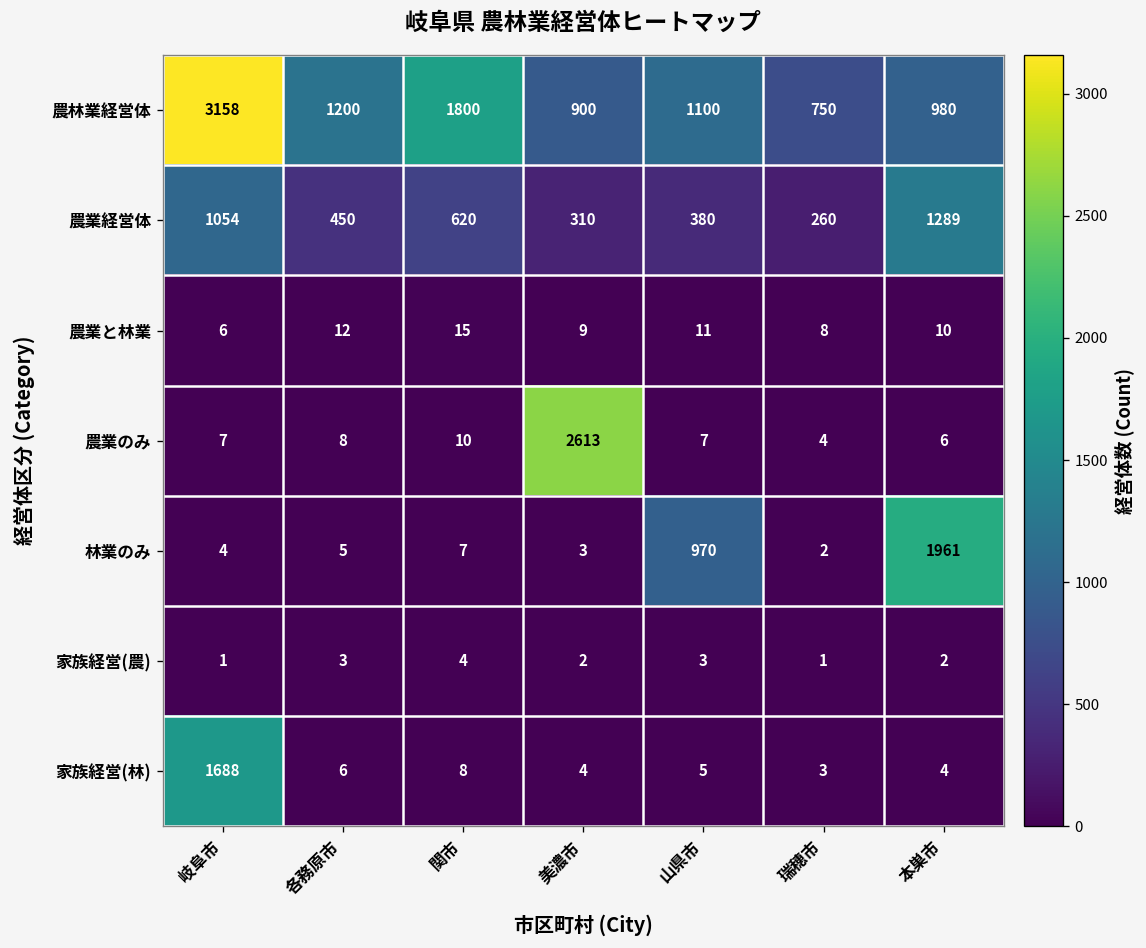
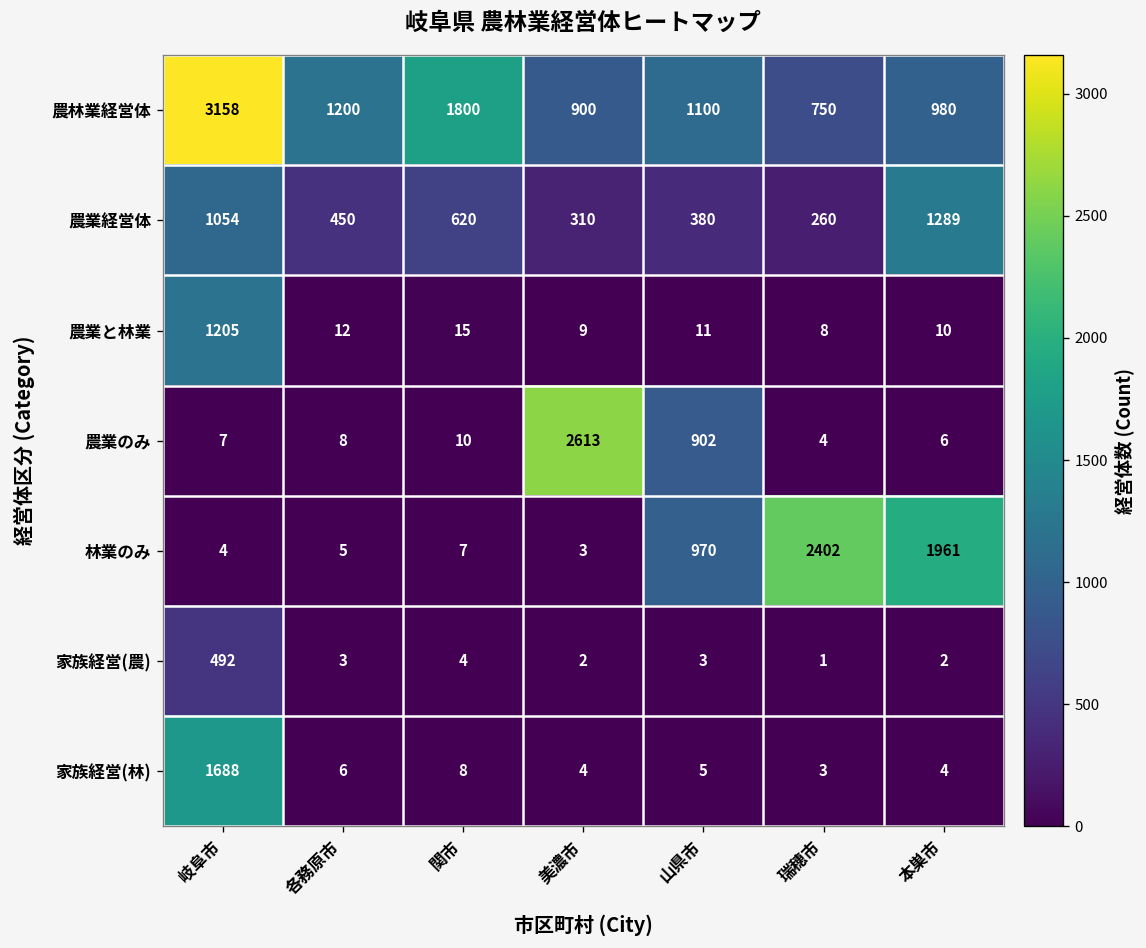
  {
    "農林業経営体": {
      "岐阜市": 3158,
      "各務原市": 1200,
      "関市": 1800,
      "美濃市": 900,
      "山県市": 1100,
      "瑞穂市": 750,
      "本巣市": 980
    },
    "農業経営体": {
      "岐阜市": 1054,
      "各務原市": 450,
      "関市": 620,
      "美濃市": 310,
      "山県市": 380,
      "瑞穂市": 260,
      "本巣市": 1289
    },
    "農業と林業": {
-     "岐阜市": 6,
+     "岐阜市": 1205,
      "各務原市": 12,
      "関市": 15,
      "美濃市": 9,
      "山県市": 11,
      "瑞穂市": 8,
      "本巣市": 10
    },
    "農業のみ": {
      "岐阜市": 7,
      "各務原市": 8,
      "関市": 10,
      "美濃市": 2613,
-     "山県市": 7,
+     "山県市": 902,
      "瑞穂市": 4,
      "本巣市": 6
    },
    "林業のみ": {
      "岐阜市": 4,
      "各務原市": 5,
      "関市": 7,
      "美濃市": 3,
      "山県市": 970,
-     "瑞穂市": 2,
+     "瑞穂市": 2402,
      "本巣市": 1961
    },
    "家族経営(農)": {
-     "岐阜市": 1,
+     "岐阜市": 492,
      "各務原市": 3,
      "関市": 4,
      "美濃市": 2,
      "山県市": 3,
      "瑞穂市": 1,
      "本巣市": 2
    },
    "家族経営(林)": {
      "岐阜市": 1688,
      "各務原市": 6,
      "関市": 8,
      "美濃市": 4,
      "山県市": 5,
      "瑞穂市": 3,
      "本巣市": 4
    }
  }
